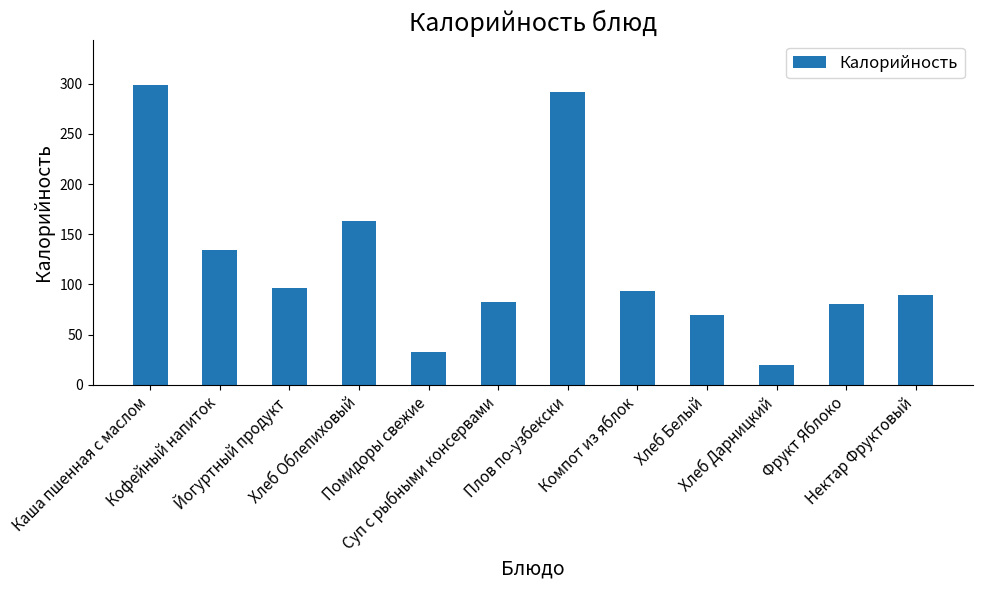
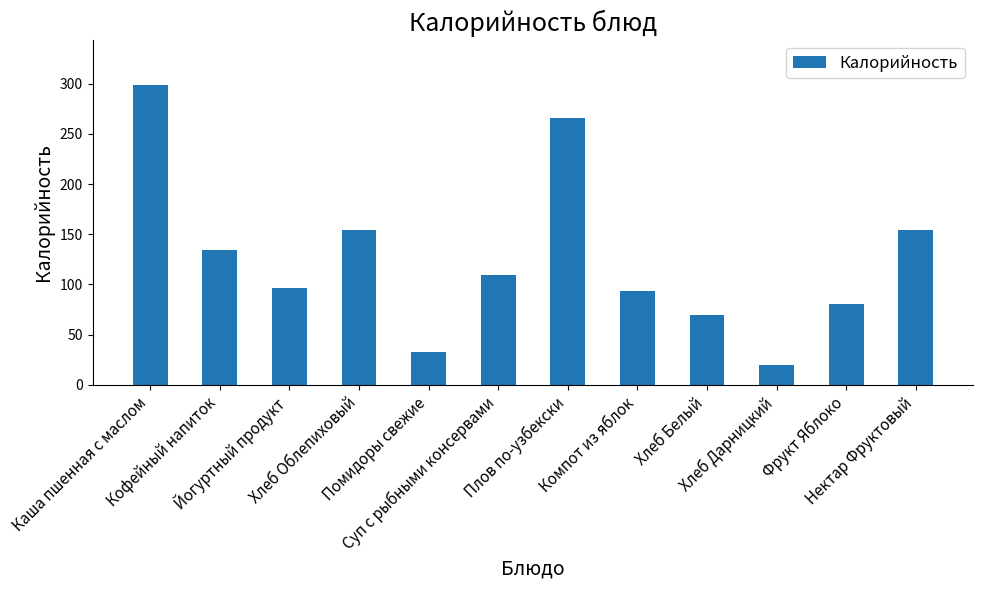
  {
    "Каша пшенная с маслом": 299,
    "Кофейный напиток": 134,
    "Йогуртный продукт": 97,
-   "Хлеб Облепиховый": 163,
+   "Хлеб Облепиховый": 154,
    "Помидоры свежие": 33,
-   "Суп с рыбными консервами": 83,
-   "Плов по-узбекски": 292,
+   "Суп с рыбными консервами": 109,
+   "Плов по-узбекски": 266,
    "Компот из яблок": 94,
    "Хлеб Белый": 70,
    "Хлеб Дарницкий": 20,
    "Фрукт Яблоко": 81,
-   "Нектар Фруктовый": 90
+   "Нектар Фруктовый": 154
  }
